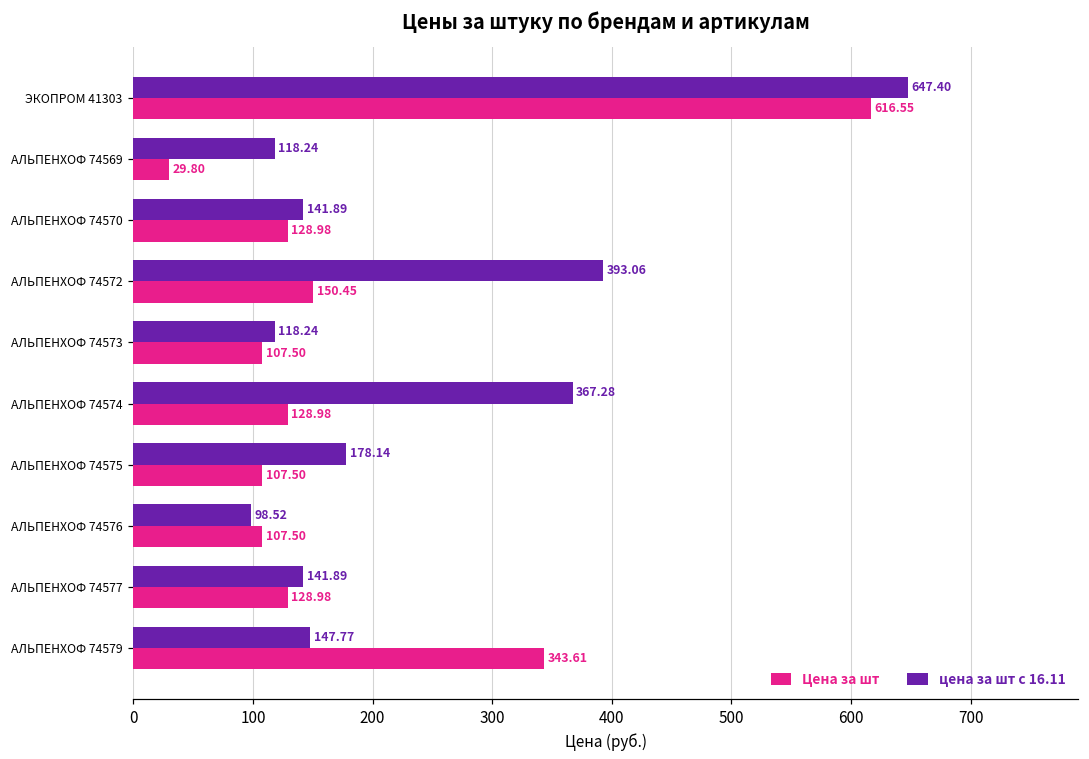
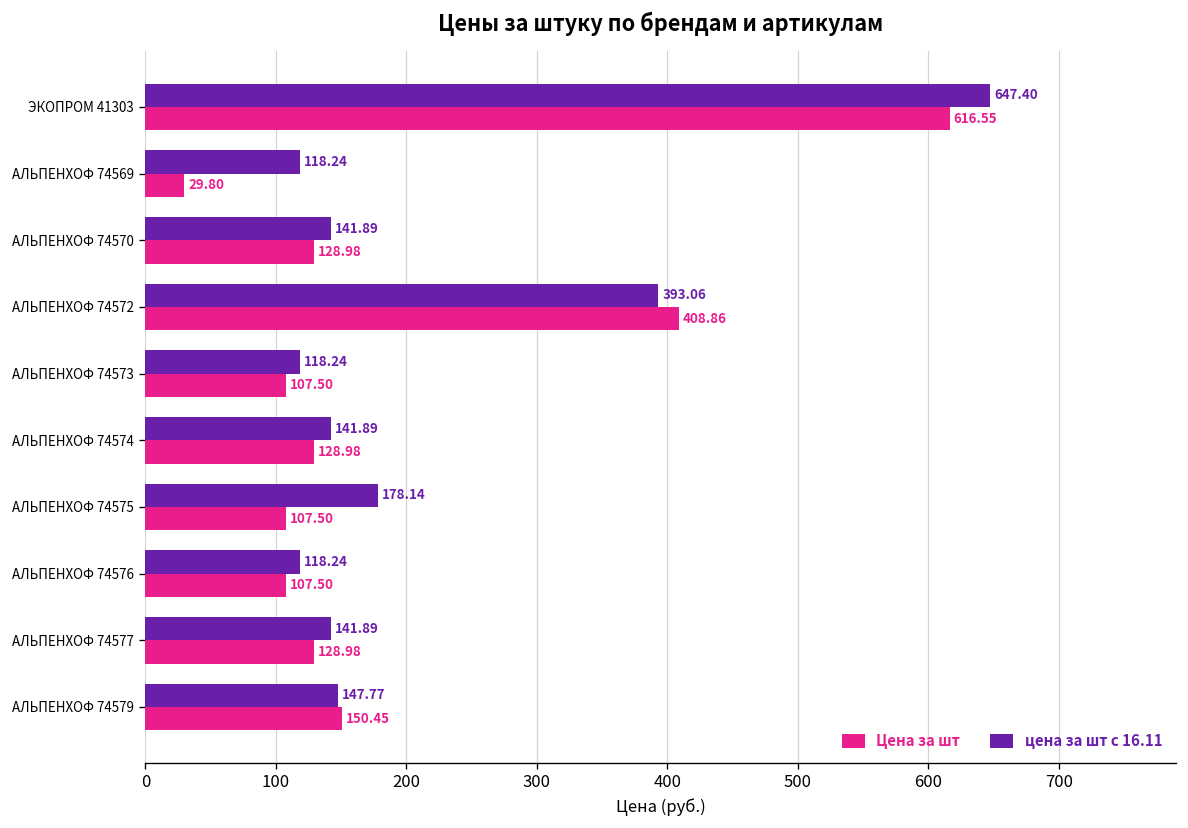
  {
    "Цена за шт": {
      "ЭКОПРОМ 41303": 616.55,
      "АЛЬПЕНХОФ 74569": 29.80,
      "АЛЬПЕНХОФ 74570": 128.98,
-     "АЛЬПЕНХОФ 74572": 150.45,
+     "АЛЬПЕНХОФ 74572": 408.86,
      "АЛЬПЕНХОФ 74573": 107.50,
      "АЛЬПЕНХОФ 74574": 128.98,
      "АЛЬПЕНХОФ 74575": 107.50,
      "АЛЬПЕНХОФ 74576": 107.50,
      "АЛЬПЕНХОФ 74577": 128.98,
-     "АЛЬПЕНХОФ 74579": 343.61
+     "АЛЬПЕНХОФ 74579": 150.45
    },
    "цена за шт с 16.11": {
      "ЭКОПРОМ 41303": 647.40,
      "АЛЬПЕНХОФ 74569": 118.24,
      "АЛЬПЕНХОФ 74570": 141.89,
      "АЛЬПЕНХОФ 74572": 393.06,
      "АЛЬПЕНХОФ 74573": 118.24,
-     "АЛЬПЕНХОФ 74574": 367.28,
+     "АЛЬПЕНХОФ 74574": 141.89,
      "АЛЬПЕНХОФ 74575": 178.14,
-     "АЛЬПЕНХОФ 74576": 98.52,
+     "АЛЬПЕНХОФ 74576": 118.24,
      "АЛЬПЕНХОФ 74577": 141.89,
      "АЛЬПЕНХОФ 74579": 147.77
    }
  }
